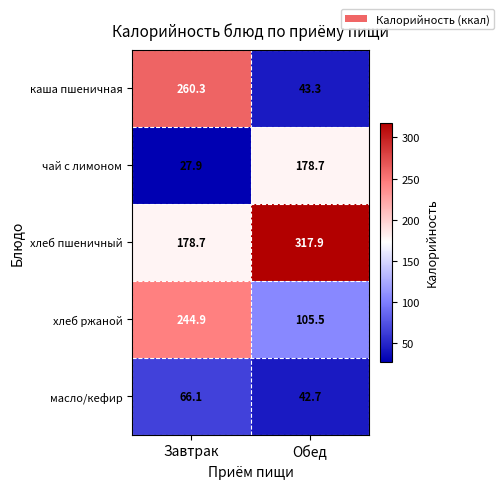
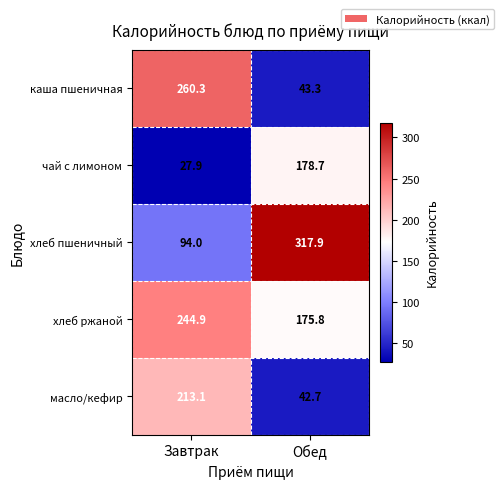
  {
    "каша пшеничная": {
      "Завтрак": 260.3,
      "Обед": 43.3
    },
    "чай с лимоном": {
      "Завтрак": 27.9,
      "Обед": 178.7
    },
    "хлеб пшеничный": {
-     "Завтрак": 178.7,
+     "Завтрак": 94.0,
      "Обед": 317.9
    },
    "хлеб ржаной": {
      "Завтрак": 244.9,
-     "Обед": 105.5
+     "Обед": 175.8
    },
    "масло/кефир": {
-     "Завтрак": 66.1,
+     "Завтрак": 213.1,
      "Обед": 42.7
    }
  }
